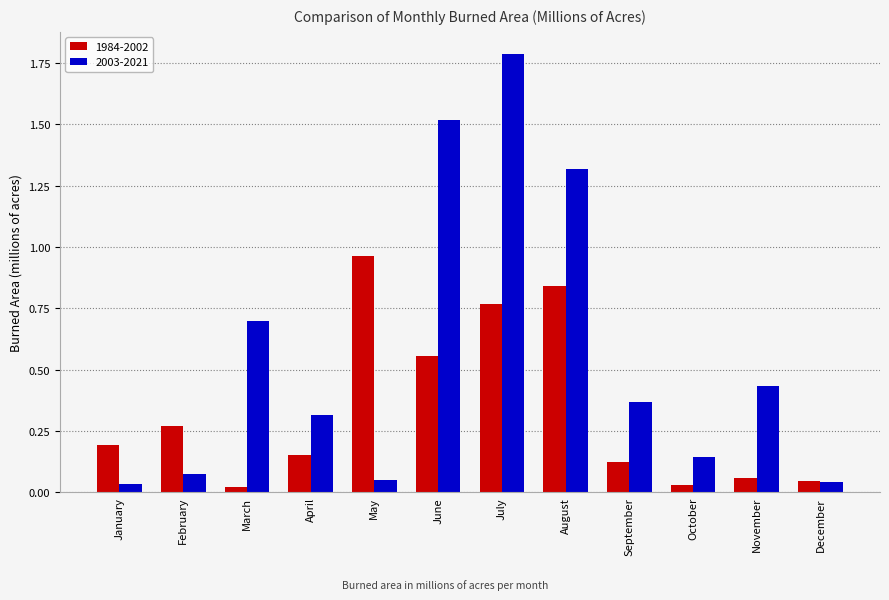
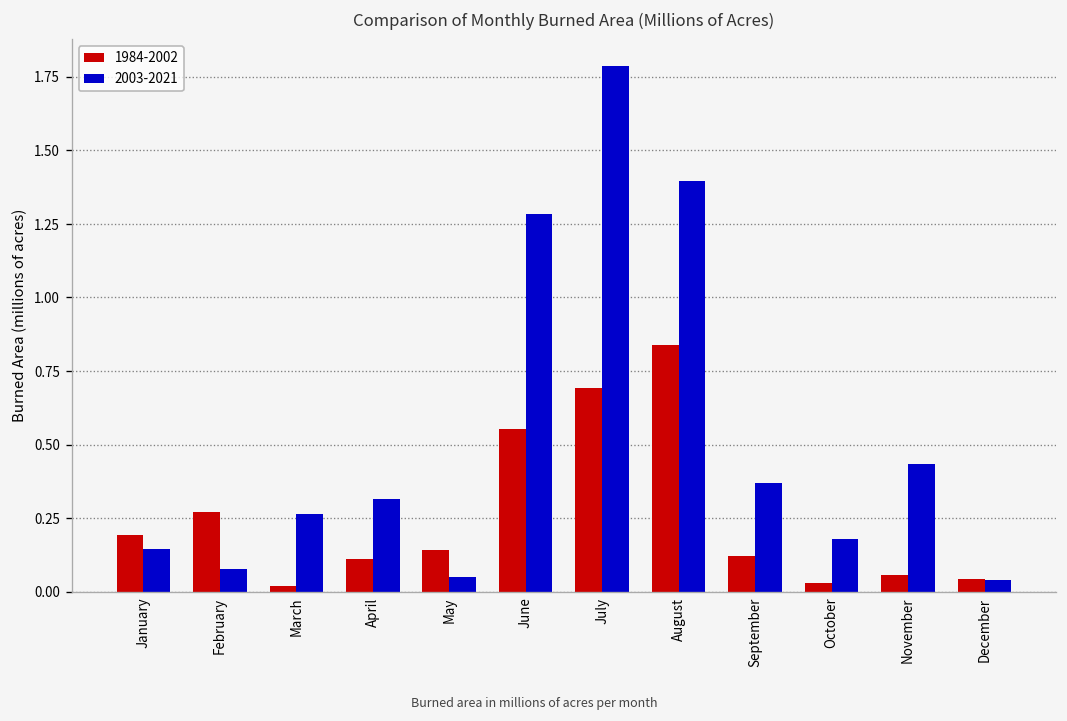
  {
    "1984-2002": {
      "January": 0.19,
      "February": 0.27,
      "March": 0.02,
-     "April": 0.15,
-     "May": 0.96,
+     "April": 0.11,
+     "May": 0.14,
      "June": 0.55,
-     "July": 0.77,
+     "July": 0.69,
      "August": 0.84,
      "September": 0.12,
      "October": 0.03,
      "November": 0.06,
      "December": 0.04
    },
    "2003-2021": {
-     "January": 0.04,
+     "January": 0.15,
      "February": 0.08,
-     "March": 0.70,
+     "March": 0.26,
      "April": 0.32,
      "May": 0.05,
-     "June": 1.52,
+     "June": 1.28,
      "July": 1.79,
-     "August": 1.32,
+     "August": 1.39,
      "September": 0.37,
-     "October": 0.14,
+     "October": 0.18,
      "November": 0.43,
      "December": 0.04
    }
  }
